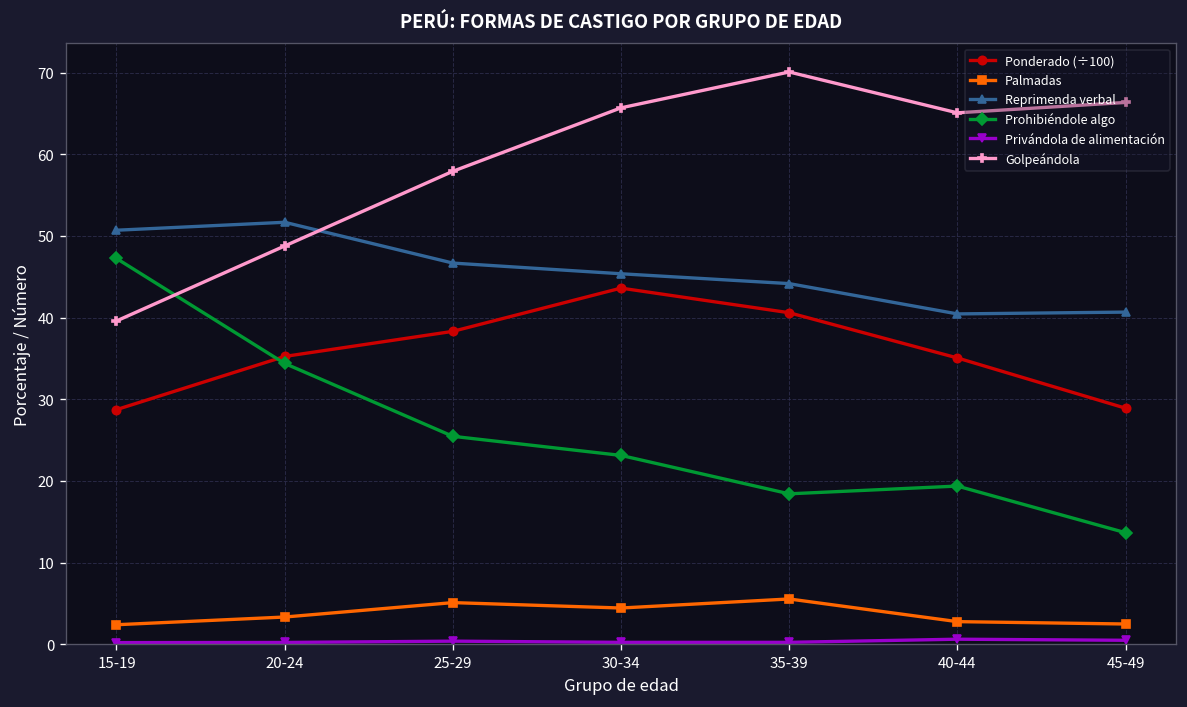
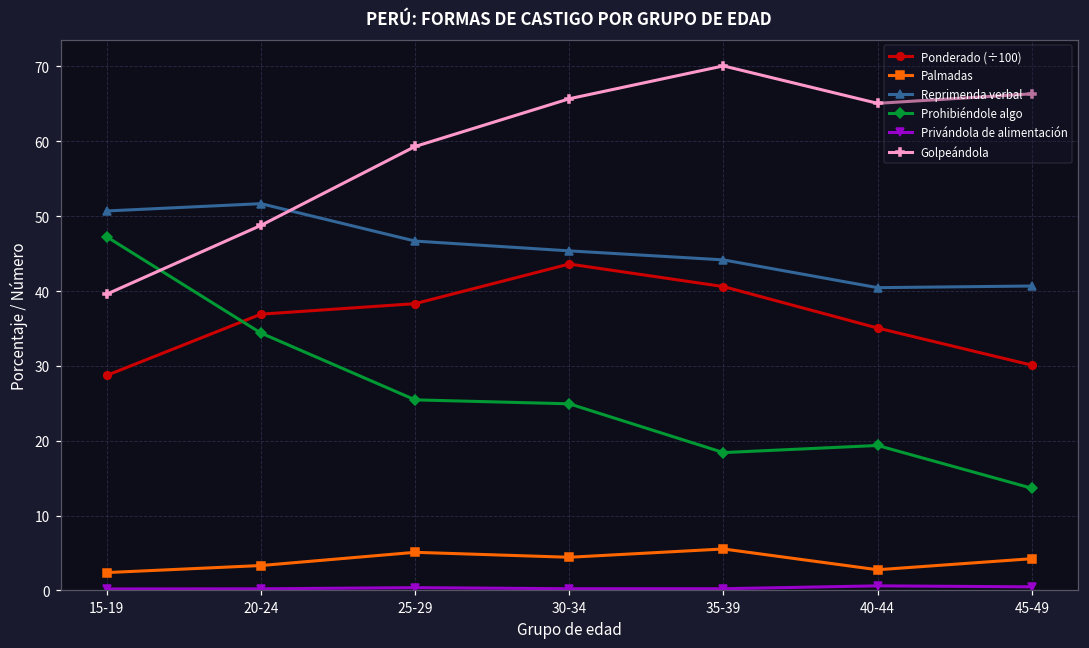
  {
    "Ponderado (÷100)": {
      "15-19": 29,
-     "20-24": 35,
+     "20-24": 37,
      "25-29": 38,
      "30-34": 44,
      "35-39": 41,
      "40-44": 35,
-     "45-49": 29
+     "45-49": 30
    },
    "Palmadas": {
      "15-19": 2,
      "20-24": 3,
      "25-29": 5,
      "30-34": 4,
      "35-39": 6,
      "40-44": 3,
-     "45-49": 2
+     "45-49": 4
    },
    "Reprimenda verbal": {
      "15-19": 51,
      "20-24": 52,
      "25-29": 47,
      "30-34": 45,
      "35-39": 44,
      "40-44": 40,
      "45-49": 41
    },
    "Prohibiéndole algo": {
      "15-19": 47,
      "20-24": 34,
      "25-29": 25,
-     "30-34": 23,
+     "30-34": 25,
      "35-39": 18,
      "40-44": 19,
      "45-49": 14
    },
    "Privándola de alimentación": {
      "15-19": 0,
      "20-24": 0,
      "25-29": 0,
      "30-34": 0,
      "35-39": 0,
      "40-44": 1,
      "45-49": 0
    },
    "Golpeándola": {
      "15-19": 40,
      "20-24": 49,
-     "25-29": 58,
+     "25-29": 59,
      "30-34": 66,
      "35-39": 70,
      "40-44": 65
    }
  }
